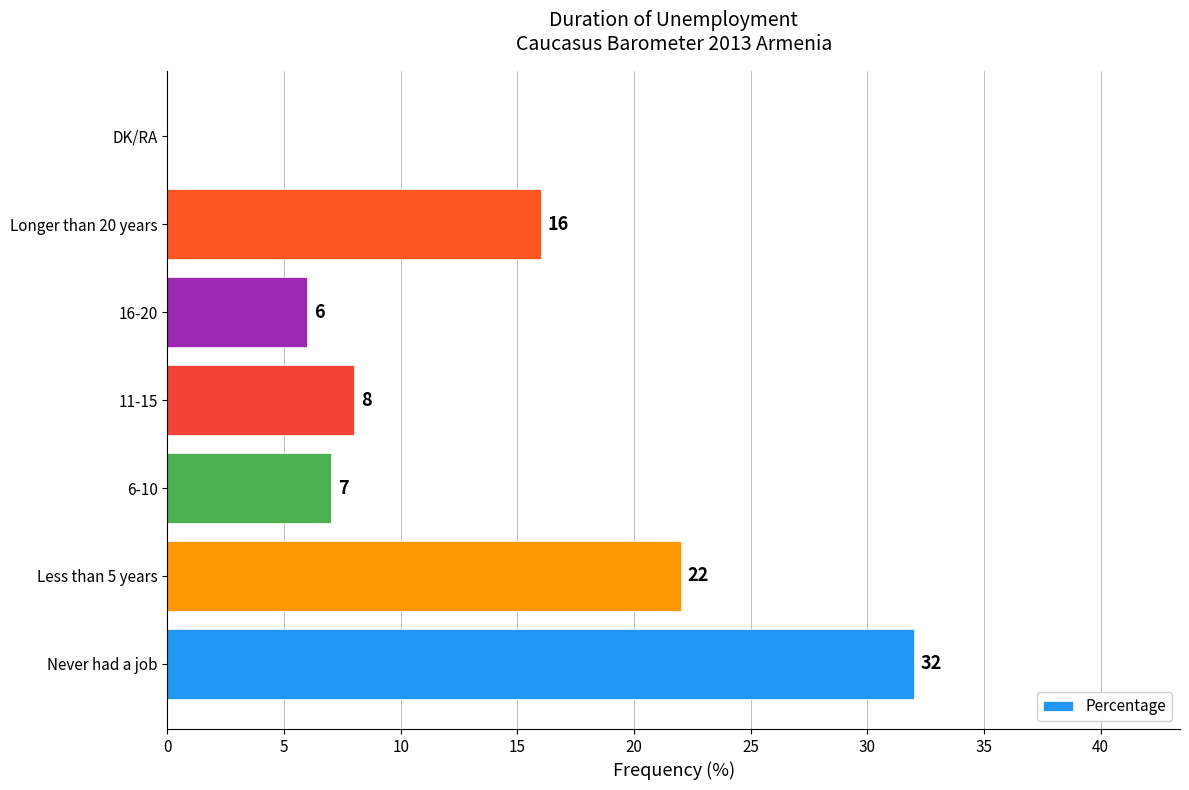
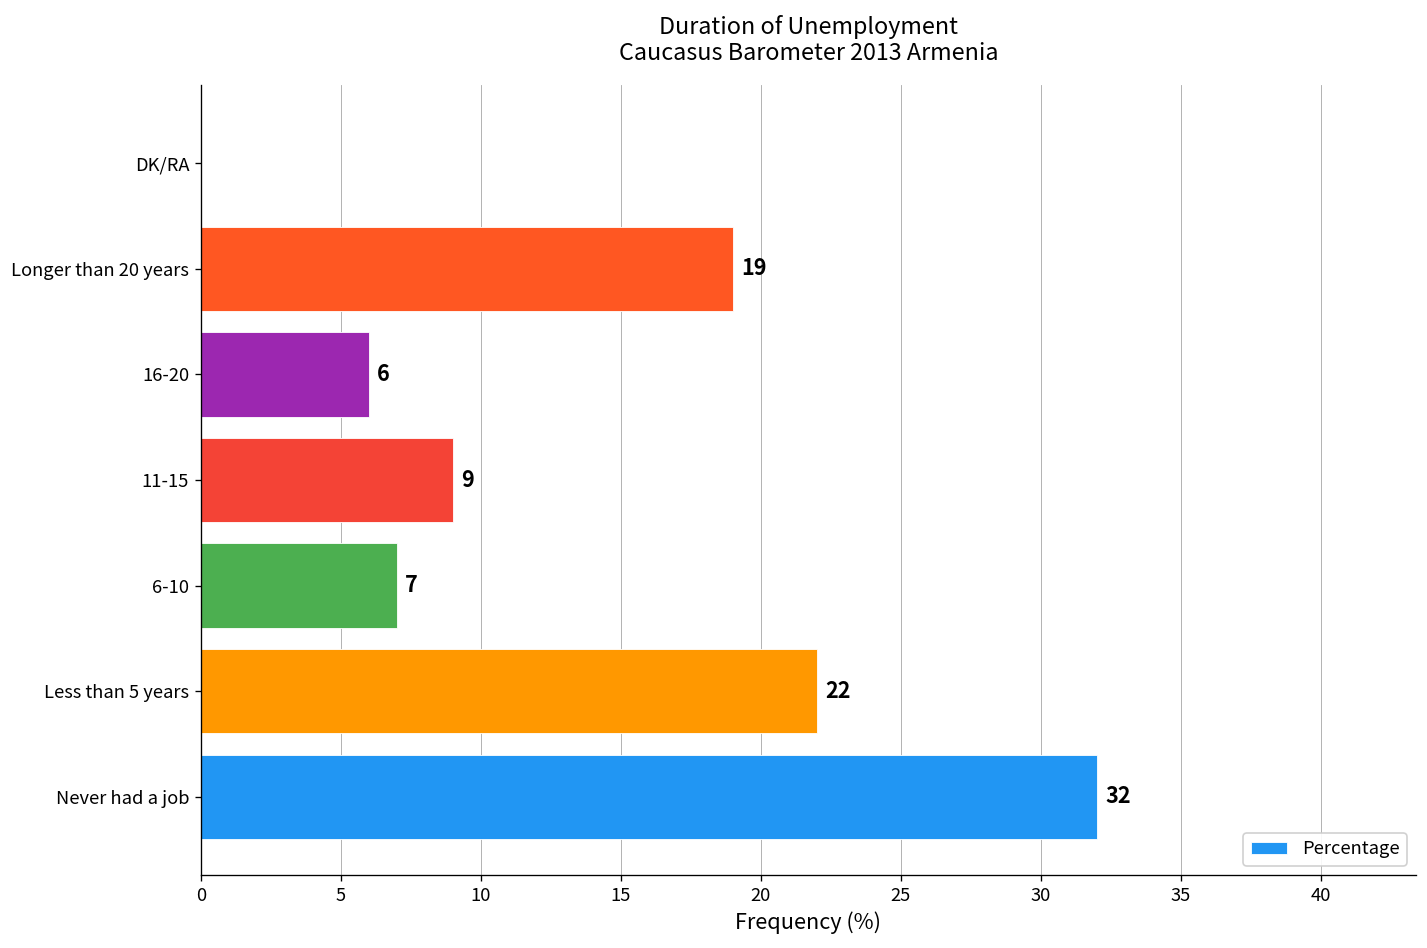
  {
-   "Longer than 20 years": 16,
+   "Longer than 20 years": 19,
    "16-20": 6,
-   "11-15": 8,
+   "11-15": 9,
    "6-10": 7,
    "Less than 5 years": 22,
    "Never had a job": 32
  }
